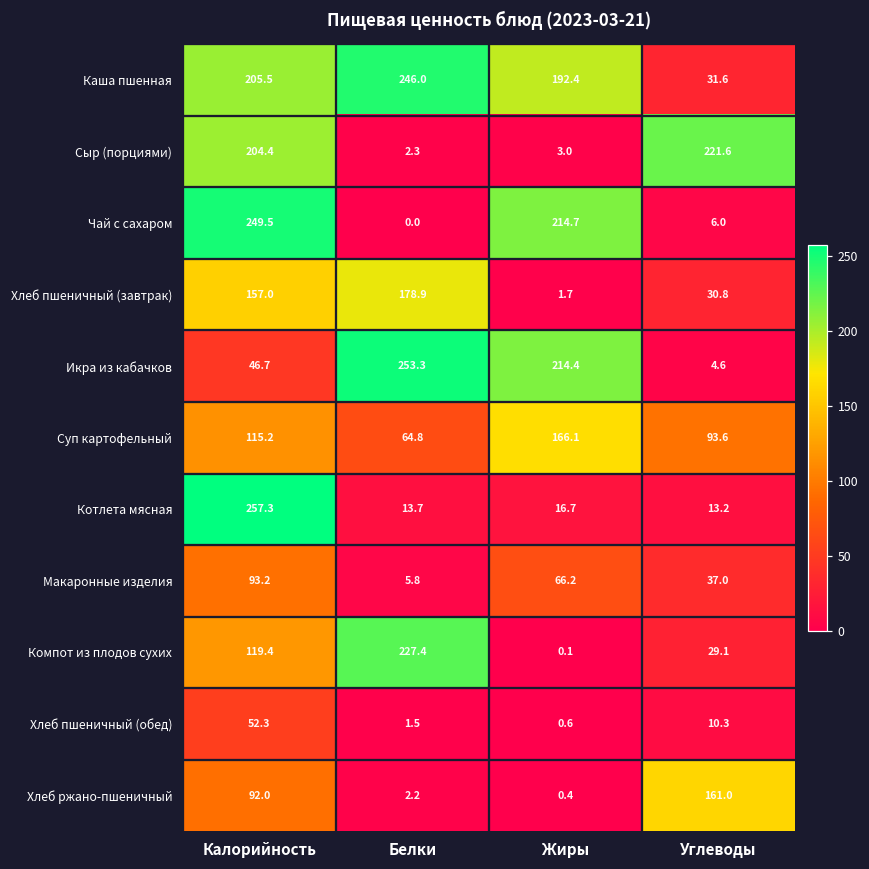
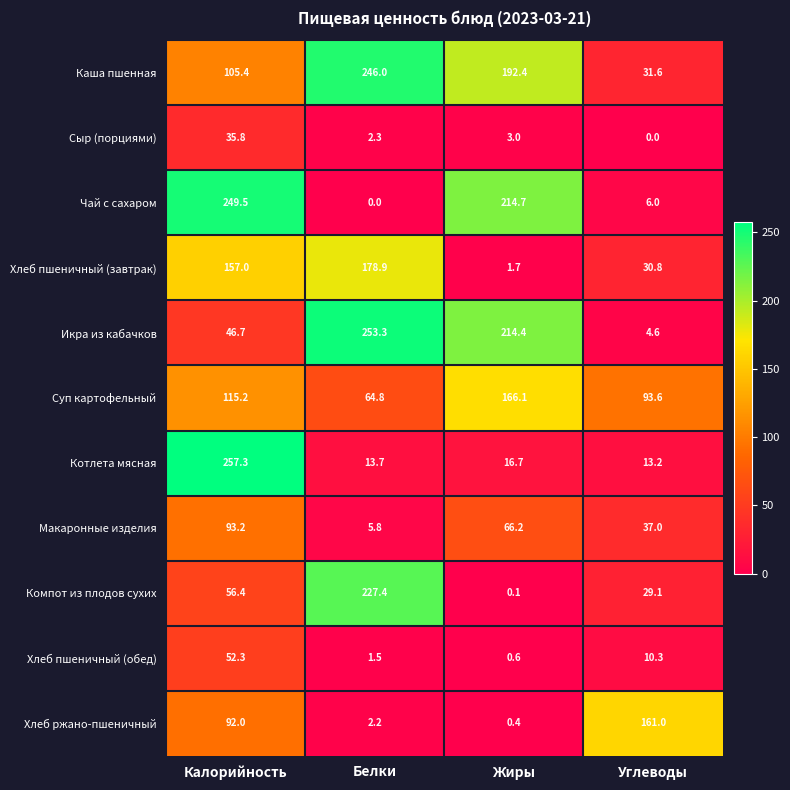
  {
    "Каша пшенная": {
-     "Калорийность": 205.5,
+     "Калорийность": 105.4,
      "Белки": 246.0,
      "Жиры": 192.4,
      "Углеводы": 31.6
    },
    "Сыр (порциями)": {
-     "Калорийность": 204.4,
+     "Калорийность": 35.8,
      "Белки": 2.3,
      "Жиры": 3.0,
-     "Углеводы": 221.6
+     "Углеводы": 0.0
    },
    "Чай с сахаром": {
      "Калорийность": 249.5,
      "Белки": 0.0,
      "Жиры": 214.7,
      "Углеводы": 6.0
    },
    "Хлеб пшеничный (завтрак)": {
      "Калорийность": 157.0,
      "Белки": 178.9,
      "Жиры": 1.7,
      "Углеводы": 30.8
    },
    "Икра из кабачков": {
      "Калорийность": 46.7,
      "Белки": 253.3,
      "Жиры": 214.4,
      "Углеводы": 4.6
    },
    "Суп картофельный": {
      "Калорийность": 115.2,
      "Белки": 64.8,
      "Жиры": 166.1,
      "Углеводы": 93.6
    },
    "Котлета мясная": {
      "Калорийность": 257.3,
      "Белки": 13.7,
      "Жиры": 16.7,
      "Углеводы": 13.2
    },
    "Макаронные изделия": {
      "Калорийность": 93.2,
      "Белки": 5.8,
      "Жиры": 66.2,
      "Углеводы": 37.0
    },
    "Компот из плодов сухих": {
-     "Калорийность": 119.4,
+     "Калорийность": 56.4,
      "Белки": 227.4,
      "Жиры": 0.1,
      "Углеводы": 29.1
    },
    "Хлеб пшеничный (обед)": {
      "Калорийность": 52.3,
      "Белки": 1.5,
      "Жиры": 0.6,
      "Углеводы": 10.3
    },
    "Хлеб ржано-пшеничный": {
      "Калорийность": 92.0,
      "Белки": 2.2,
      "Жиры": 0.4,
      "Углеводы": 161.0
    }
  }
